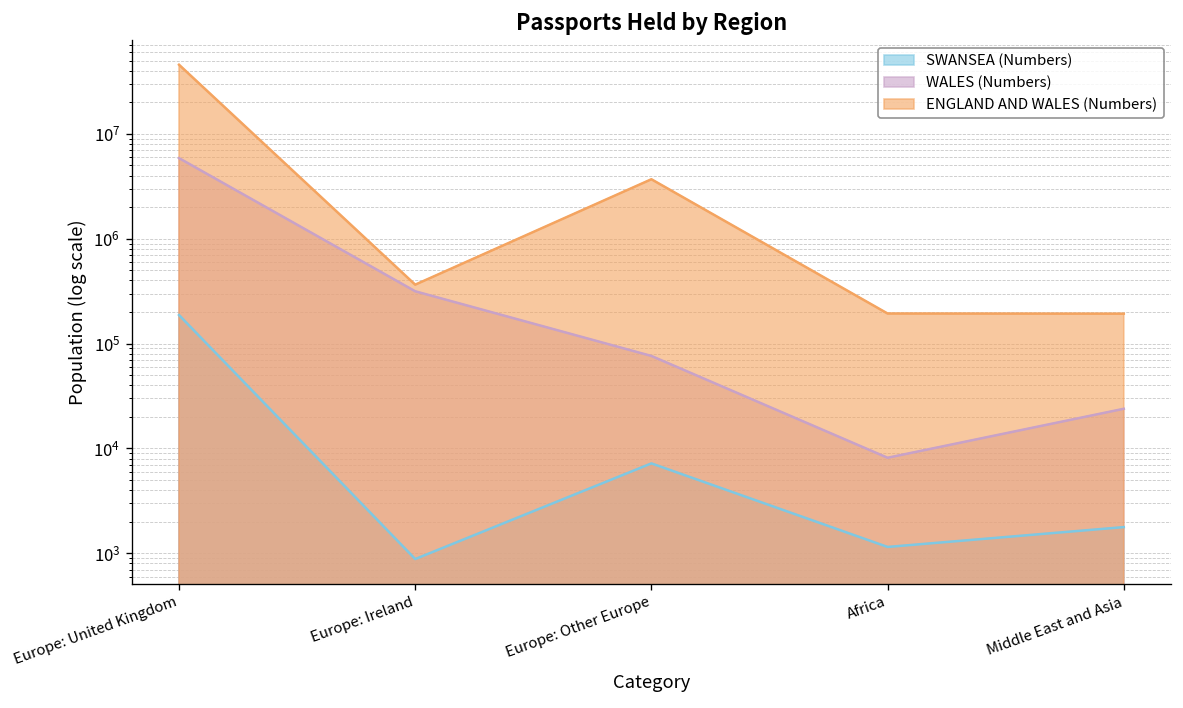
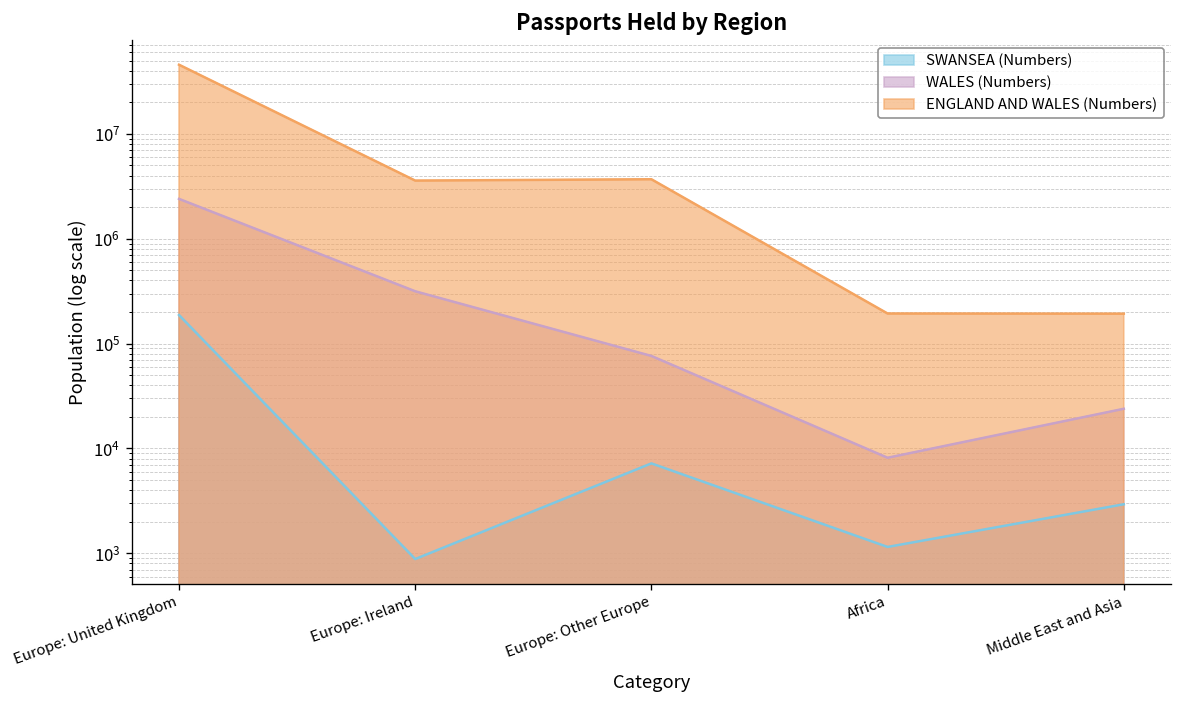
  {
    "SWANSEA (Numbers)": {
      "Europe: United Kingdom": 190000,
      "Europe: Ireland": 900,
      "Europe: Other Europe": 7000,
      "Africa": 1100,
-     "Middle East and Asia": 1800
+     "Middle East and Asia": 2900
    },
    "WALES (Numbers)": {
-     "Europe: United Kingdom": 6000000,
+     "Europe: United Kingdom": 2400000,
      "Europe: Ireland": 320000,
      "Europe: Other Europe": 80000,
      "Africa": 8000,
      "Middle East and Asia": 24000
    },
    "ENGLAND AND WALES (Numbers)": {
      "Europe: United Kingdom": 50000000,
-     "Europe: Ireland": 360000,
+     "Europe: Ireland": 3600000,
      "Europe: Other Europe": 3700000,
      "Africa": 190000,
      "Middle East and Asia": 190000
    }
  }
